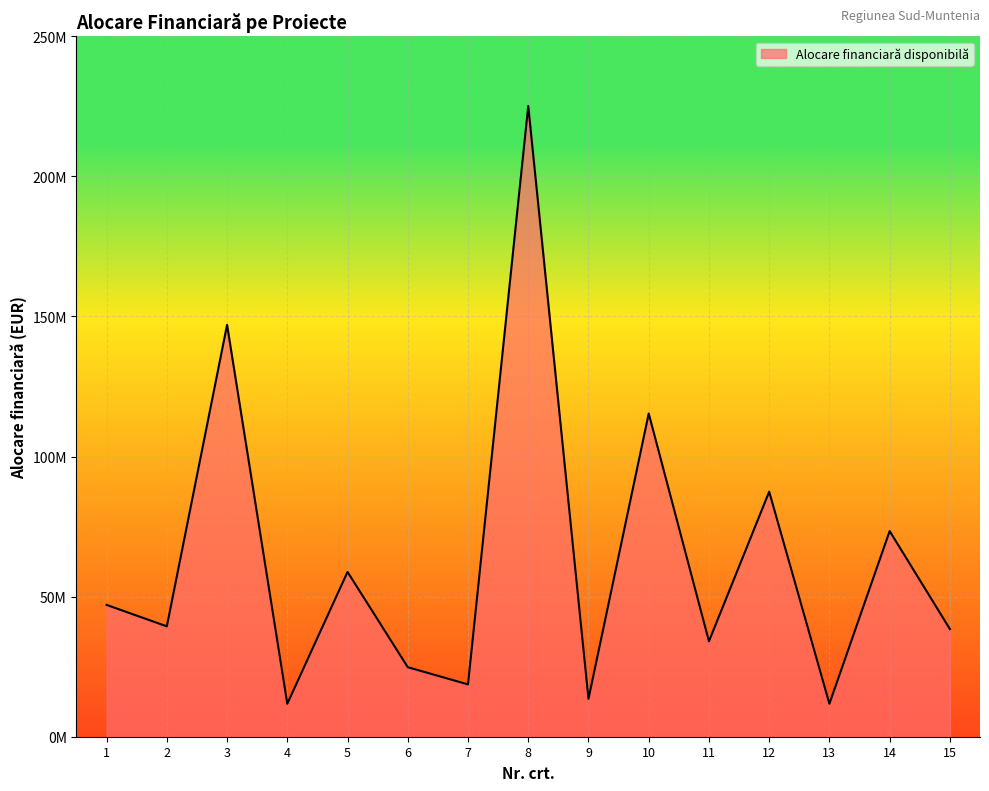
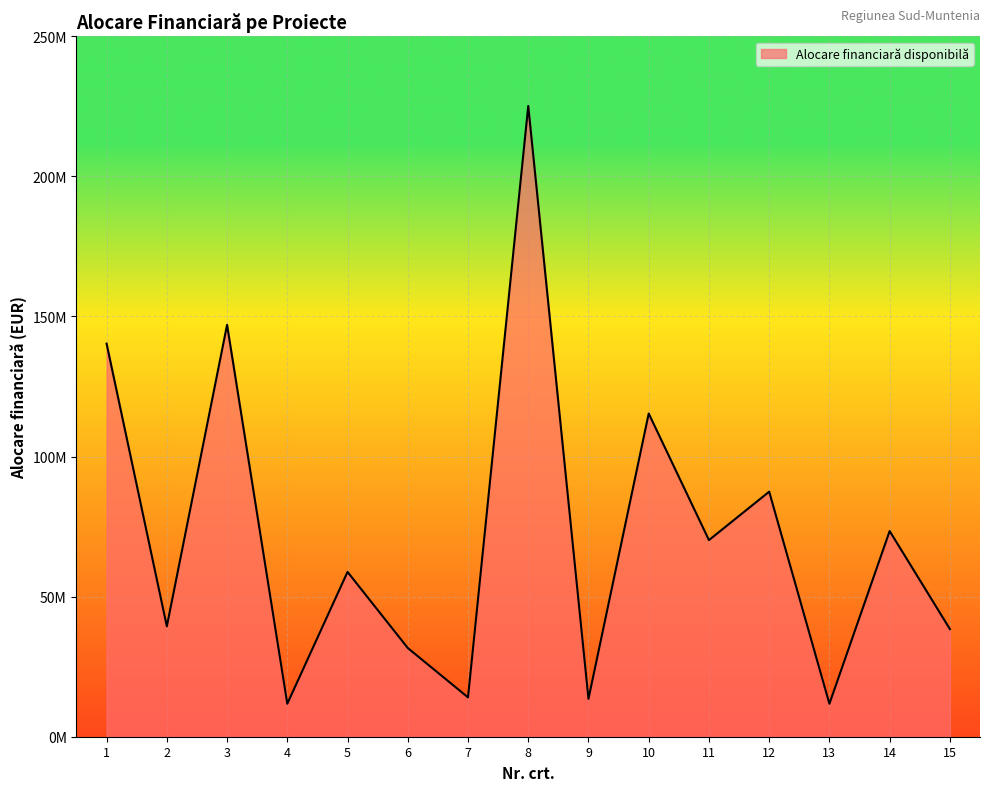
  {
-   "1": 47000000,
+   "1": 140000000,
    "2": 39000000,
    "3": 147000000,
    "4": 12000000,
    "5": 59000000,
-   "6": 25000000,
-   "7": 19000000,
+   "6": 32000000,
+   "7": 14000000,
    "8": 225000000,
    "9": 14000000,
    "10": 115000000,
-   "11": 34000000,
+   "11": 70000000,
    "12": 87000000,
    "13": 12000000,
    "14": 73000000,
    "15": 38000000
  }
